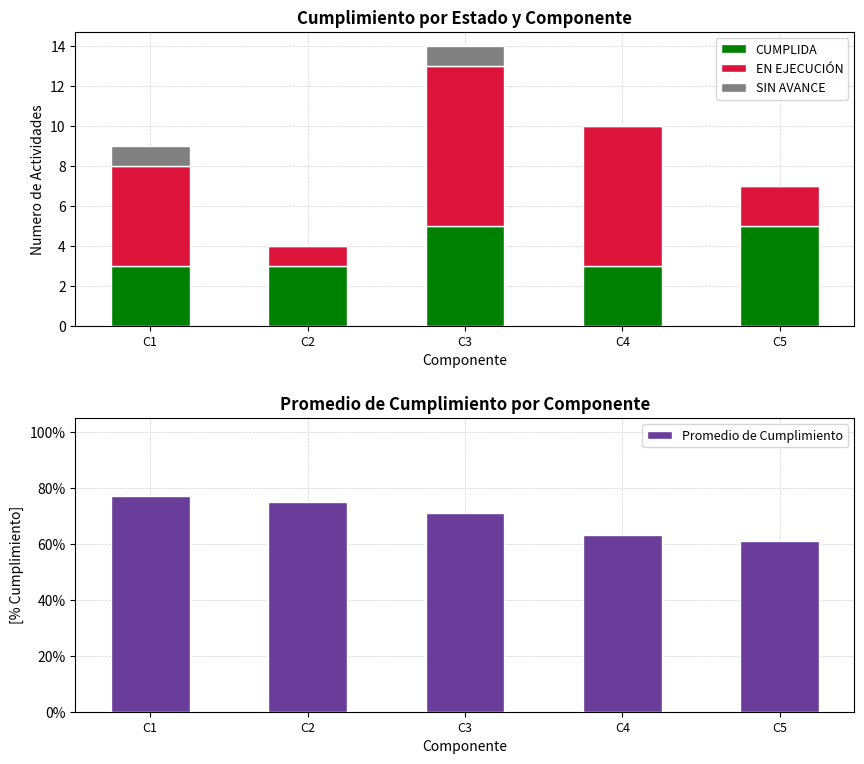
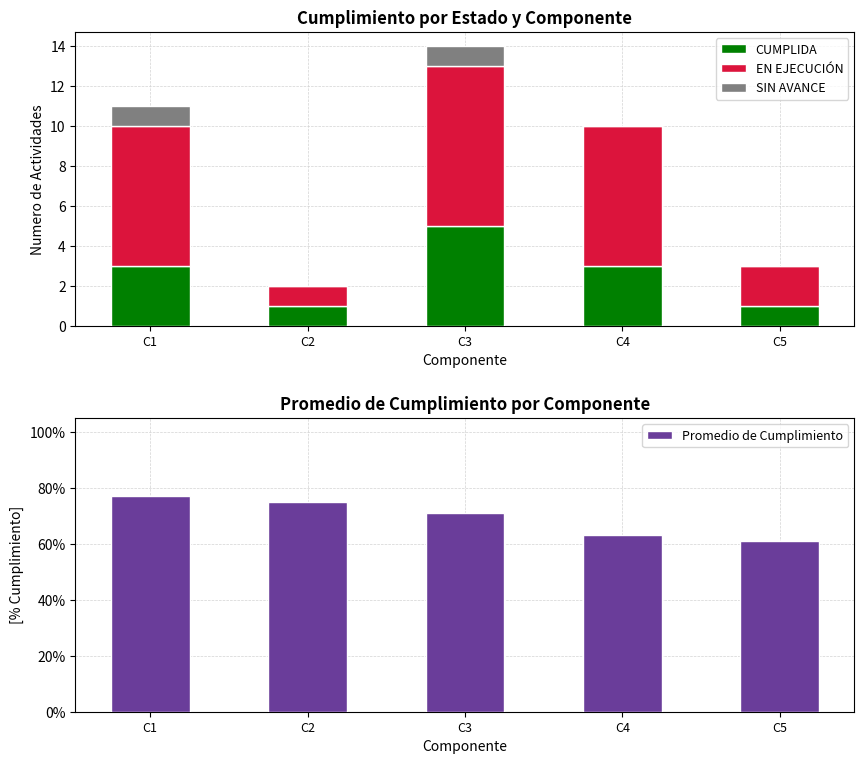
  {
    "Cumplimiento por Estado y Componente": {
      "CUMPLIDA": {
        "C1": "3",
-       "C2": "3",
+       "C2": "1",
        "C3": "5",
        "C4": "3",
-       "C5": "5"
+       "C5": "1"
      },
      "EN EJECUCIÓN": {
-       "C1": "5",
+       "C1": "7",
        "C2": "1",
        "C3": "8",
        "C4": "7",
        "C5": "2"
      },
      "SIN AVANCE": {
        "C1": "1",
        "C2": "0",
        "C3": "1",
        "C4": "0",
        "C5": "0"
      }
    },
    "Promedio de Cumplimiento por Componente": {
      "C1": "77%",
      "C2": "75%",
      "C3": "71%",
      "C4": "63%",
      "C5": "61%"
    }
  }
